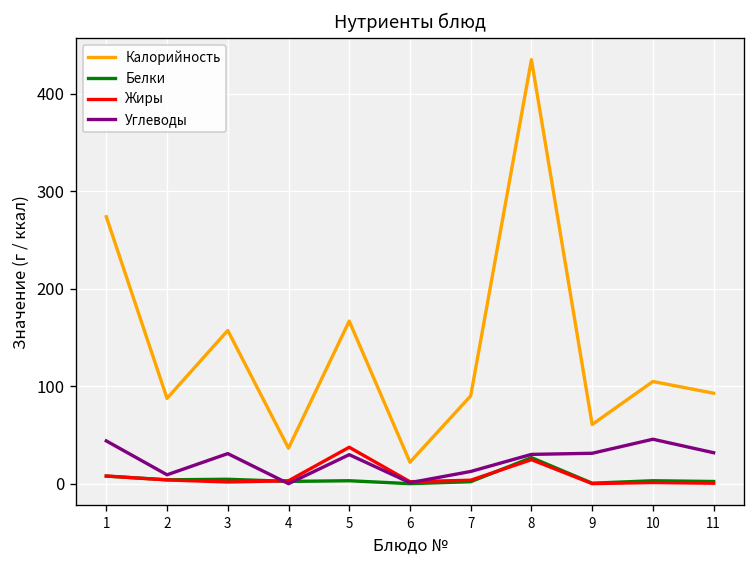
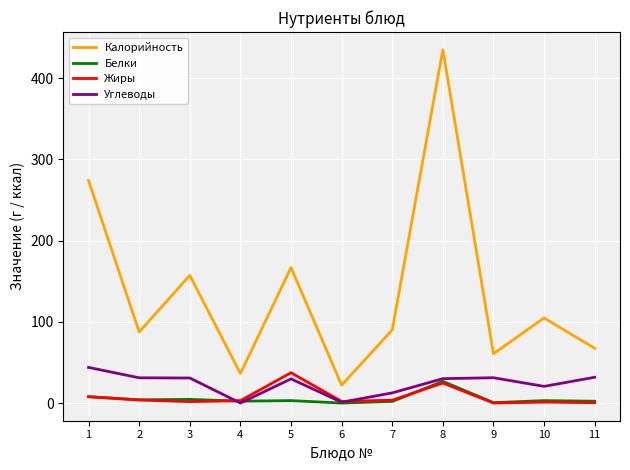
  {
    "Калорийность": {
      "1": 270,
      "2": 90,
      "3": 160,
      "4": 40,
      "5": 170,
      "6": 20,
      "7": 90,
      "8": 440,
      "9": 60,
      "10": 100,
-     "11": 90
+     "11": 70
    },
    "Белки": {
      "5": 0
    },
    "Жиры": {
      "5": 40
    },
    "Углеводы": {
      "1": 40,
-     "2": 10,
+     "2": 30,
      "3": 30,
      "5": 30,
      "7": 10,
      "8": 30,
      "9": 30,
-     "10": 50,
+     "10": 20,
      "11": 30
    }
  }
